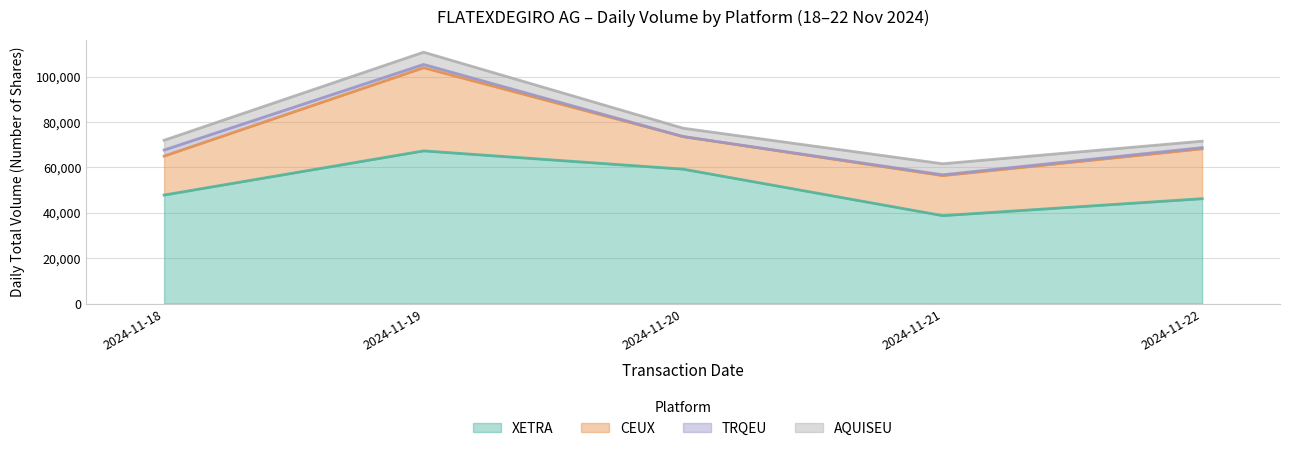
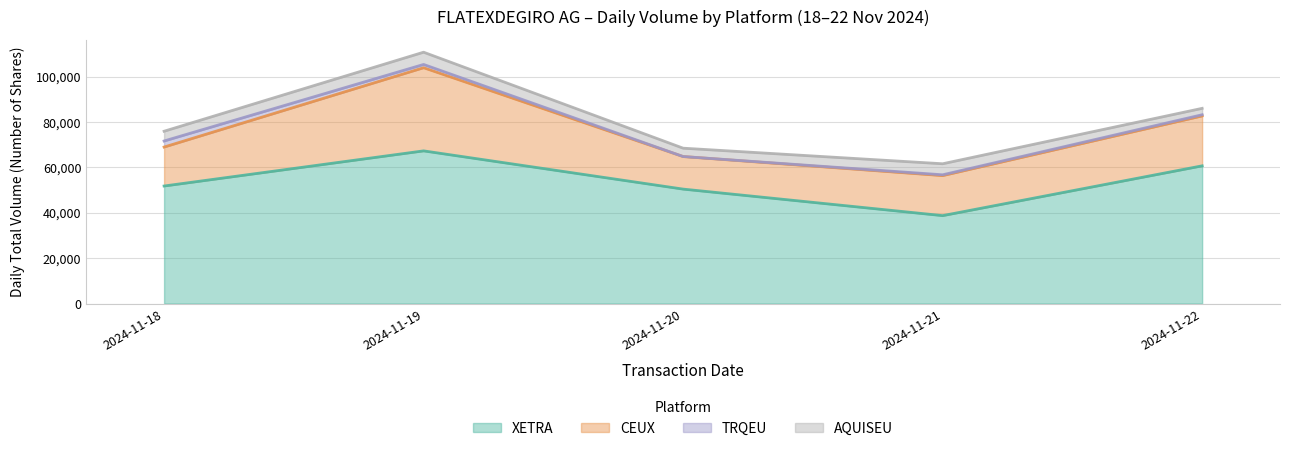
  {
    "XETRA": {
-     "2024-11-18": "48,000",
+     "2024-11-18": "52,000",
      "2024-11-19": "67,000",
-     "2024-11-20": "59,000",
+     "2024-11-20": "50,000",
      "2024-11-21": "39,000",
-     "2024-11-22": "46,000"
+     "2024-11-22": "61,000"
    },
    "CEUX": {
      "2024-11-18": "17,000",
      "2024-11-19": "37,000"
    }
  }
